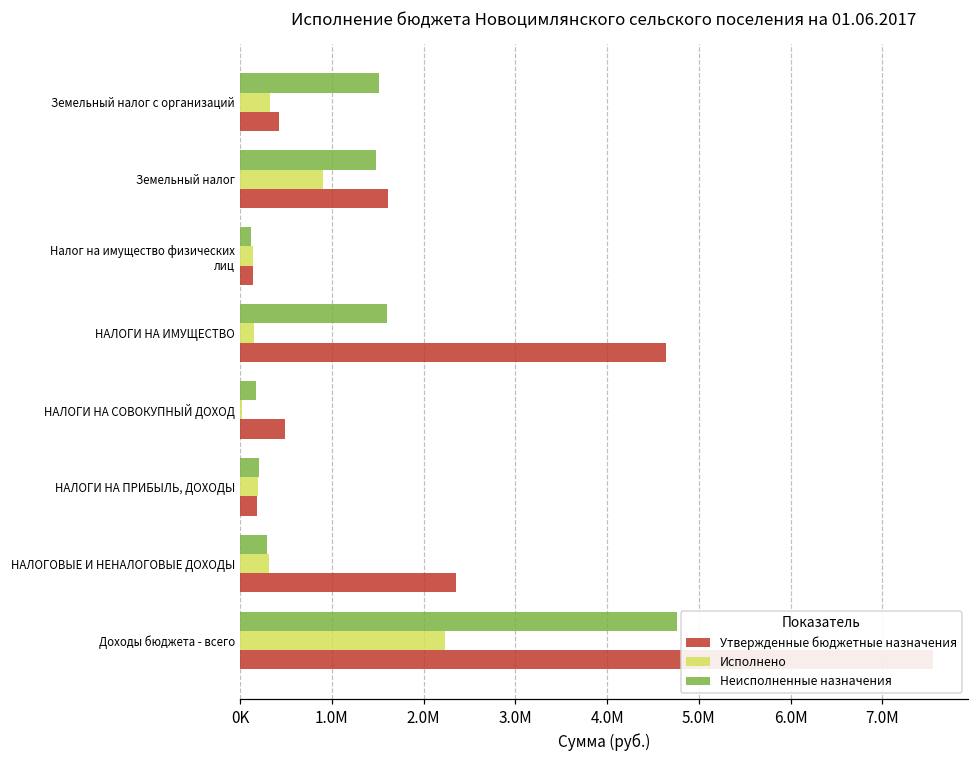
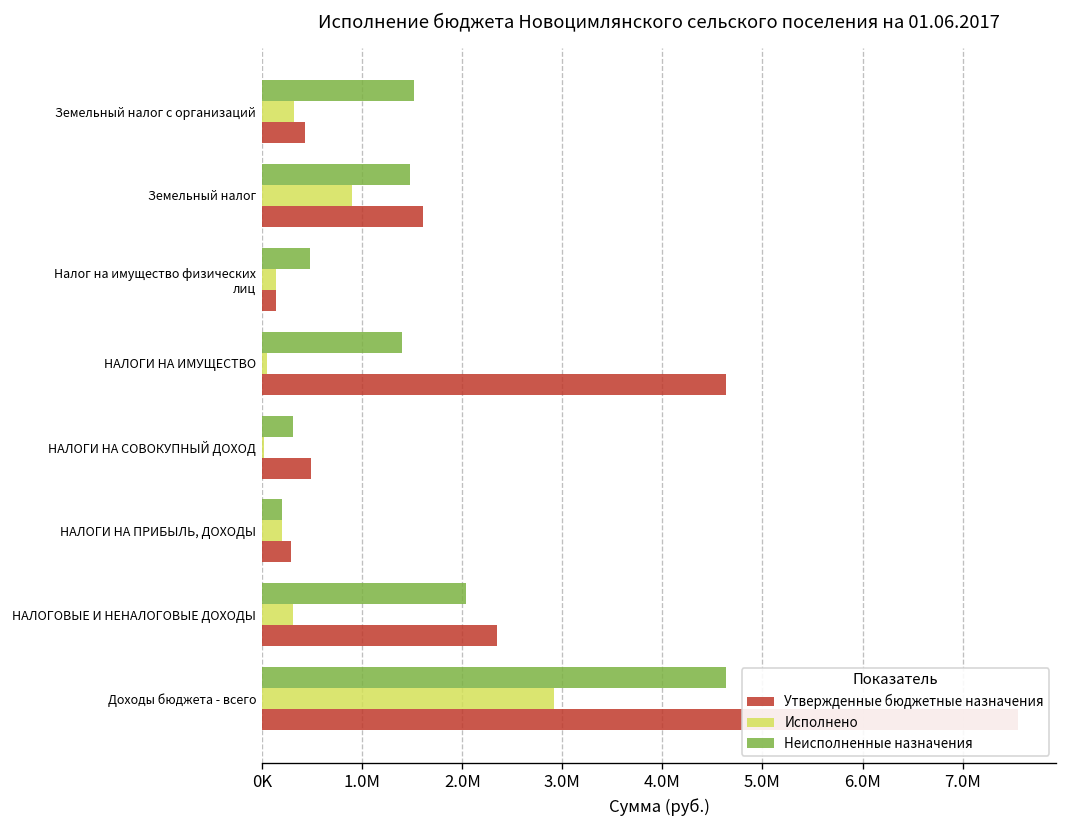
  {
    "Утвержденные бюджетные назначения": {
      "Земельный налог с организаций": 400000,
      "Земельный налог": 1600000,
      "Налог на имущество физических лиц": 100000,
      "НАЛОГИ НА ИМУЩЕСТВО": 4600000,
      "НАЛОГИ НА СОВОКУПНЫЙ ДОХОД": 500000,
-     "НАЛОГИ НА ПРИБЫЛЬ, ДОХОДЫ": 200000,
+     "НАЛОГИ НА ПРИБЫЛЬ, ДОХОДЫ": 300000,
      "НАЛОГОВЫЕ И НЕНАЛОГОВЫЕ ДОХОДЫ": 2300000
    },
    "Исполнено": {
      "Земельный налог с организаций": 300000,
      "Земельный налог": 900000,
      "Налог на имущество физических лиц": 100000,
-     "НАЛОГИ НА ИМУЩЕСТВО": 200000,
+     "НАЛОГИ НА ИМУЩЕСТВО": 100000,
      "НАЛОГИ НА ПРИБЫЛЬ, ДОХОДЫ": 200000,
      "НАЛОГОВЫЕ И НЕНАЛОГОВЫЕ ДОХОДЫ": 300000,
-     "Доходы бюджета - всего": 2200000
+     "Доходы бюджета - всего": 2900000
    },
    "Неисполненные назначения": {
      "Земельный налог с организаций": 1500000,
      "Земельный налог": 1500000,
-     "Налог на имущество физических лиц": 100000,
-     "НАЛОГИ НА ИМУЩЕСТВО": 1600000,
-     "НАЛОГИ НА СОВОКУПНЫЙ ДОХОД": 200000,
+     "Налог на имущество физических лиц": 500000,
+     "НАЛОГИ НА ИМУЩЕСТВО": 1400000,
+     "НАЛОГИ НА СОВОКУПНЫЙ ДОХОД": 300000,
      "НАЛОГИ НА ПРИБЫЛЬ, ДОХОДЫ": 200000,
-     "НАЛОГОВЫЕ И НЕНАЛОГОВЫЕ ДОХОДЫ": 300000,
-     "Доходы бюджета - всего": 4800000
+     "НАЛОГОВЫЕ И НЕНАЛОГОВЫЕ ДОХОДЫ": 2000000,
+     "Доходы бюджета - всего": 4600000
    }
  }
